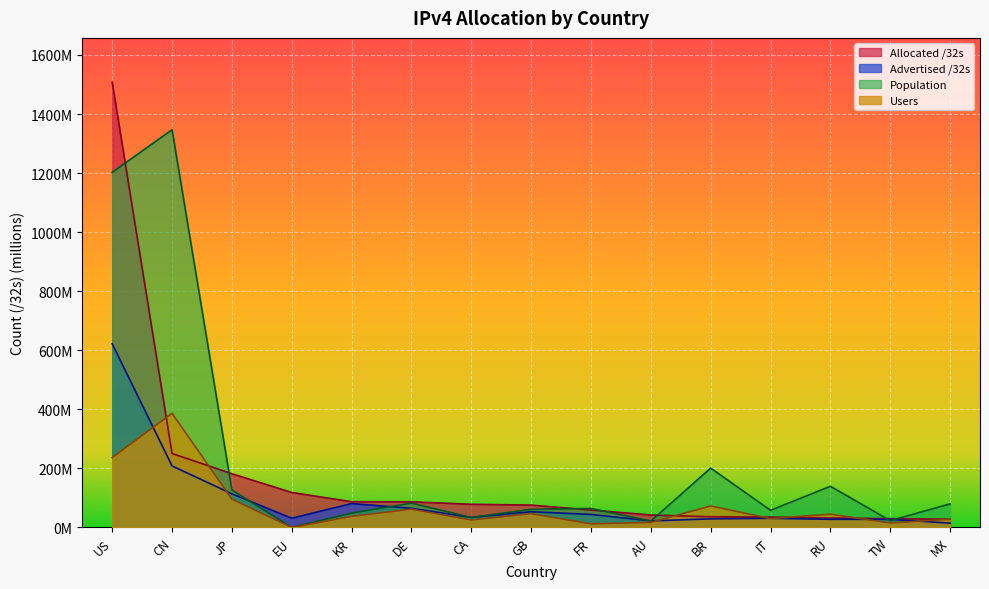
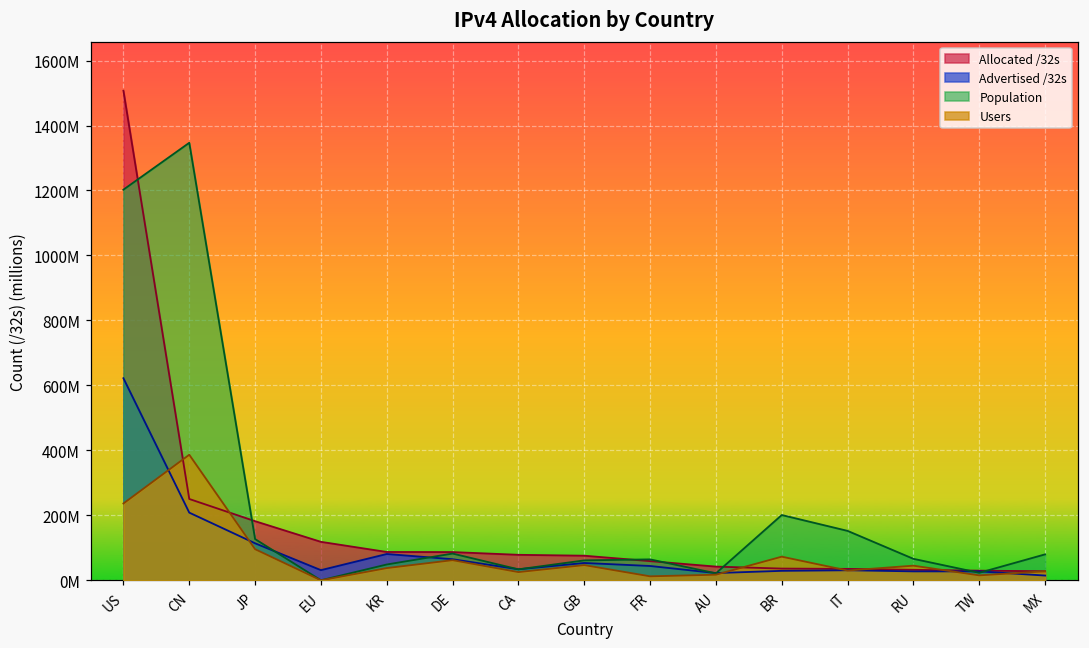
  {
    "Allocated /32s": {
      "US": 1510000000,
      "CN": 250000000,
      "JP": 180000000,
      "EU": 120000000,
      "CA": 80000000,
      "GB": 80000000,
      "AU": 40000000
    },
    "Advertised /32s": {
      "US": 620000000,
      "CN": 210000000,
      "JP": 110000000,
      "EU": 30000000,
      "FR": 40000000,
      "MX": 10000000
    },
    "Population": {
      "US": 1200000000,
      "CN": 1350000000,
      "JP": 130000000,
      "KR": 50000000,
      "BR": 200000000,
-     "IT": 60000000,
-     "RU": 140000000,
+     "IT": 150000000,
+     "RU": 70000000,
      "MX": 80000000
    },
    "Users": {
      "US": 240000000,
      "CN": 390000000,
      "JP": 100000000,
      "KR": 40000000,
      "FR": 10000000,
      "BR": 70000000,
      "RU": 50000000
    }
  }
